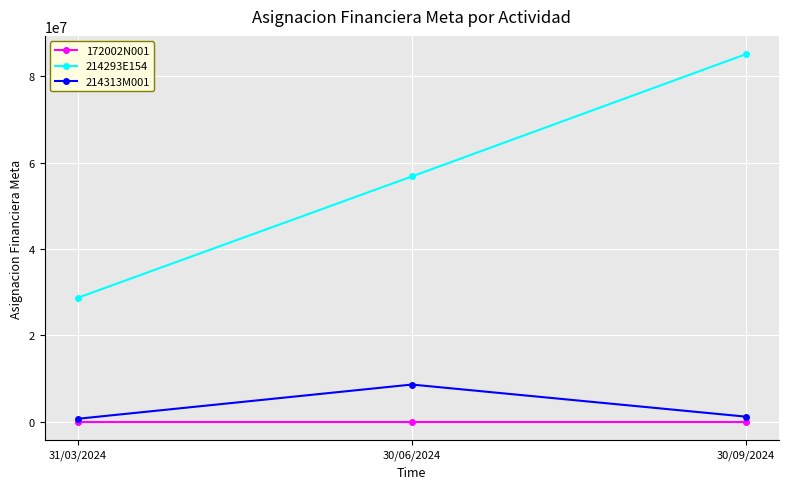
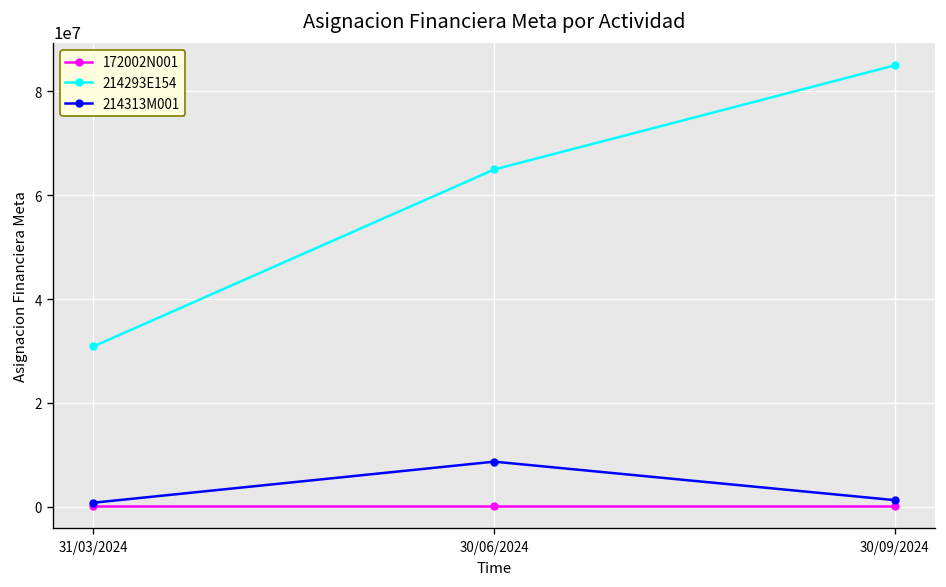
  {
    "172002N001": {
      "31/03/2024": 0,
      "30/06/2024": 0,
      "30/09/2024": 0
    },
    "214293E154": {
-     "31/03/2024": 29000000,
-     "30/06/2024": 57000000,
+     "31/03/2024": 31000000,
+     "30/06/2024": 65000000,
      "30/09/2024": 85000000
    },
    "214313M001": {
      "31/03/2024": 1000000,
      "30/06/2024": 9000000,
      "30/09/2024": 1000000
    }
  }
